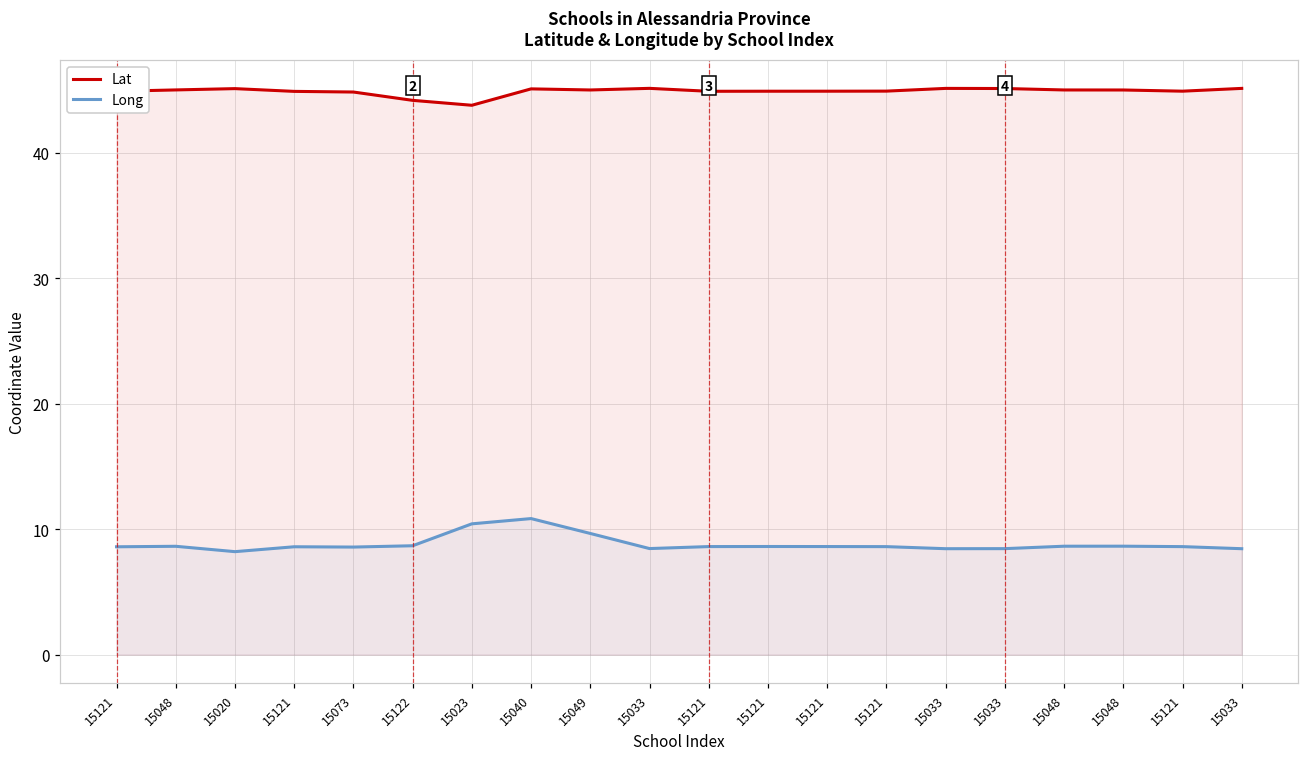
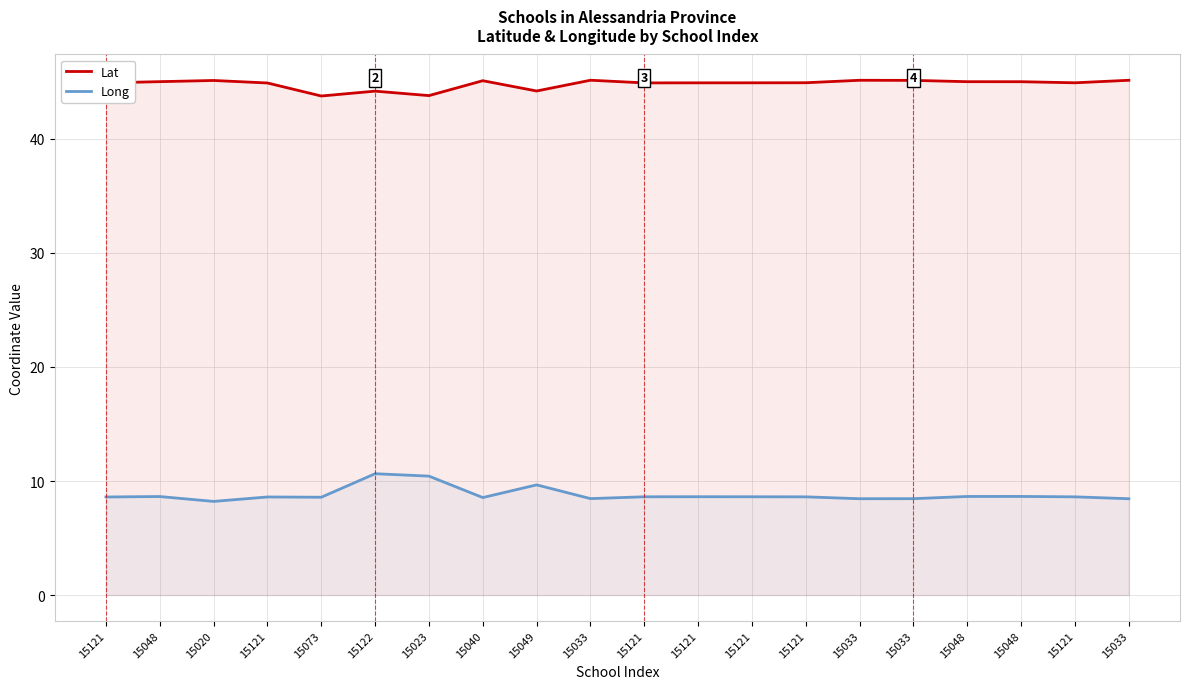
  {
    "Lat": {
      "15020": 45.1,
-     "15073": 44.8,
+     "15073": 43.8,
      "15023": 43.8,
      "15040": 45.1,
-     "15049": 45.0
+     "15049": 44.2
    },
    "Long": {
      "15020": 8.2,
      "15073": 8.6,
-     "15122": 8.7,
+     "15122": 10.6,
      "15023": 10.4,
-     "15040": 10.8,
+     "15040": 8.5,
      "15049": 9.7
    }
  }
